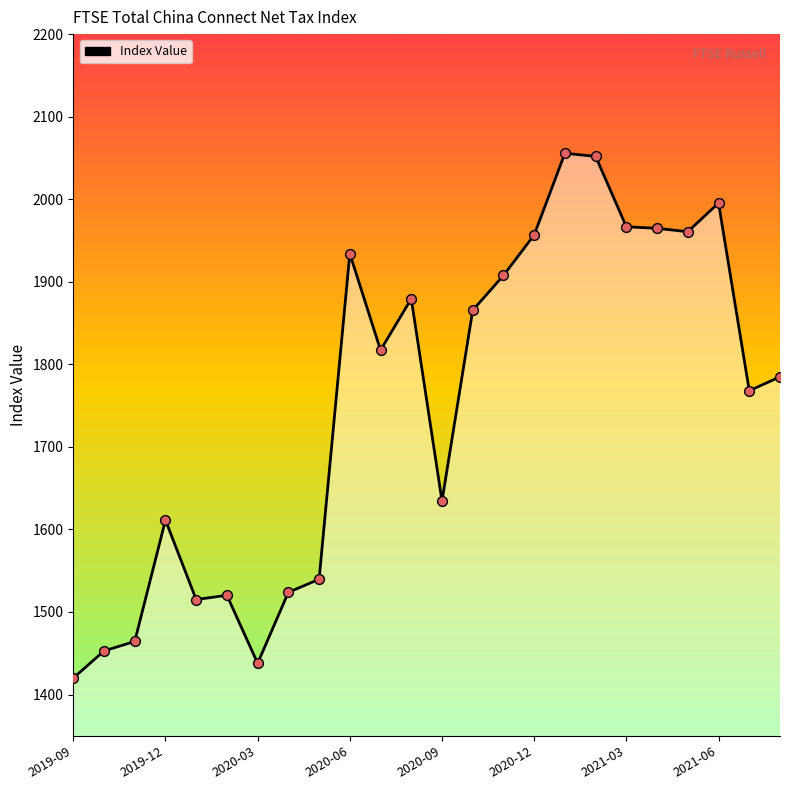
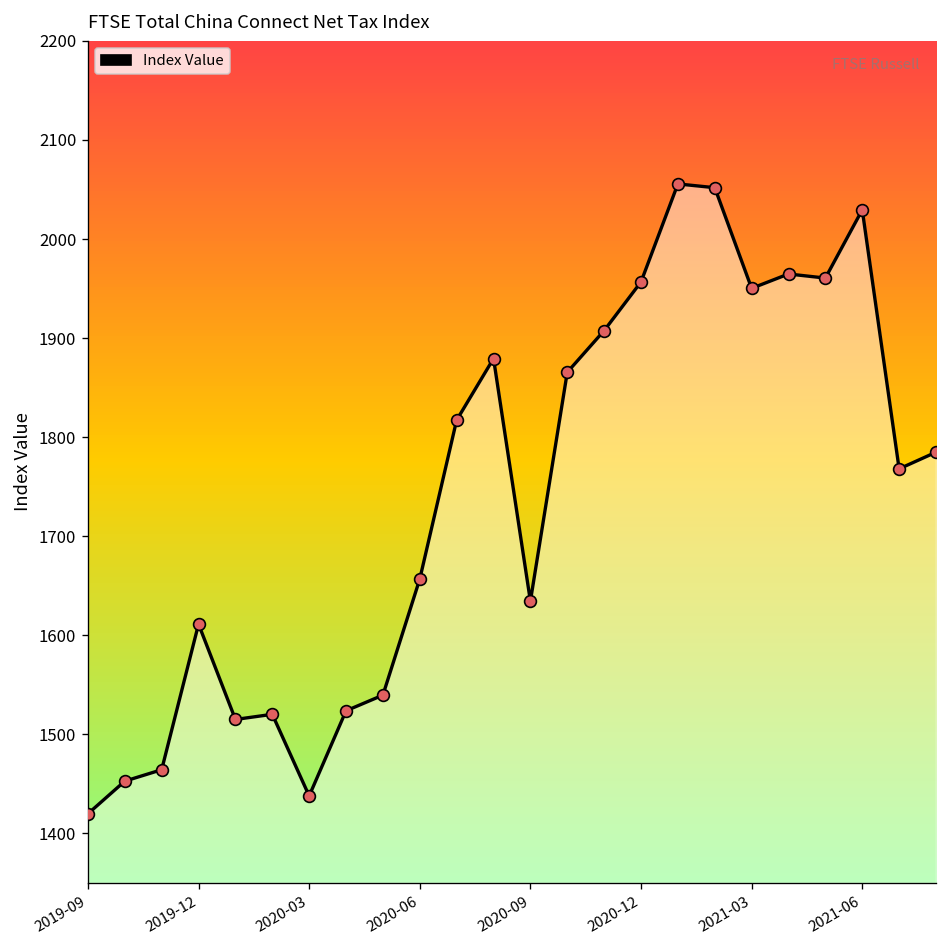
  {
    "2019-09": 1420,
    "2019-12": 1610,
    "2020-03": 1440,
-   "2020-06": 1930,
+   "2020-06": 1660,
    "2020-09": 1630,
    "2020-12": 1960,
-   "2021-03": 1970,
-   "2021-06": 2000
+   "2021-03": 1950,
+   "2021-06": 2030
  }
